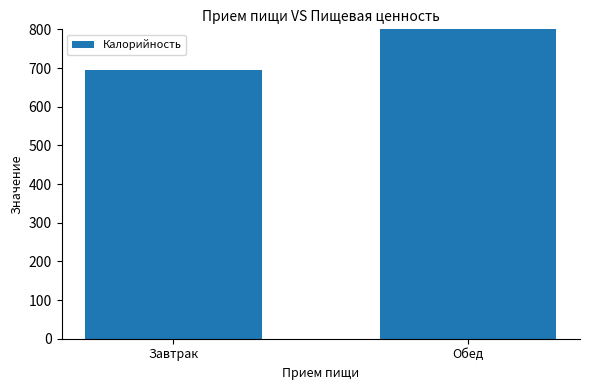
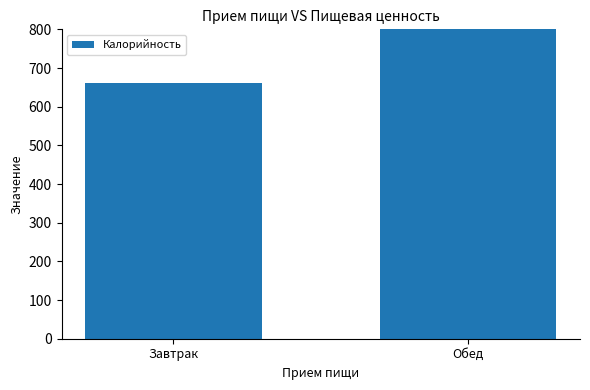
  {
-   "Завтрак": 690
+   "Завтрак": 660
  }
